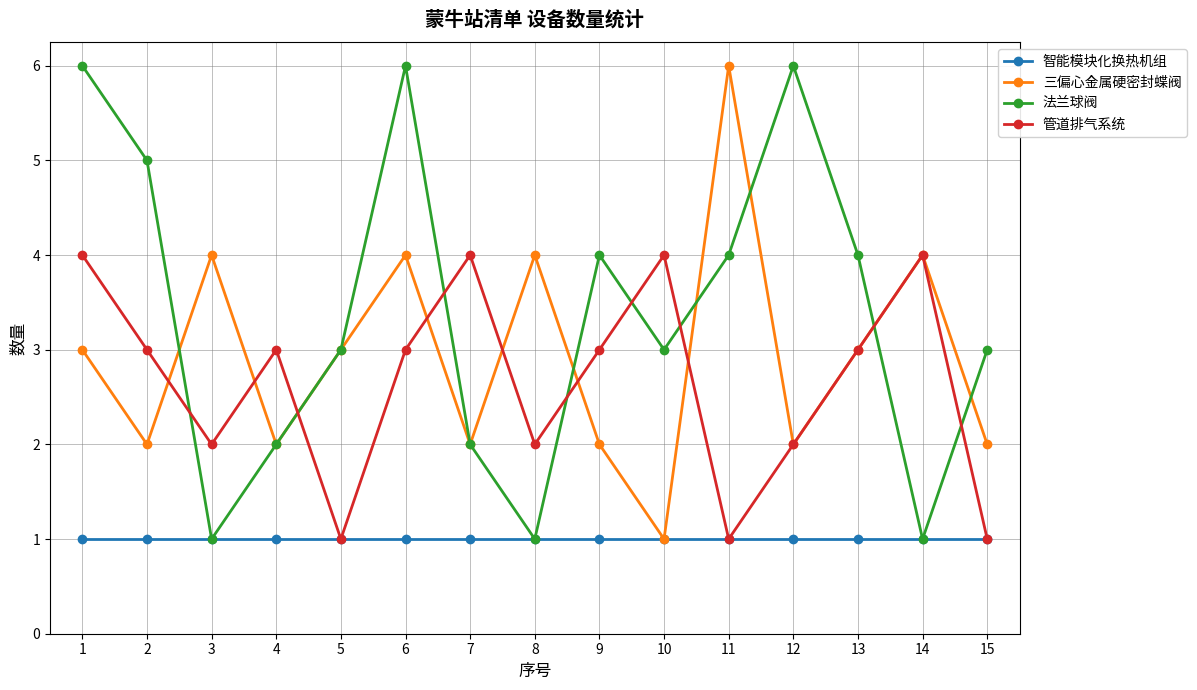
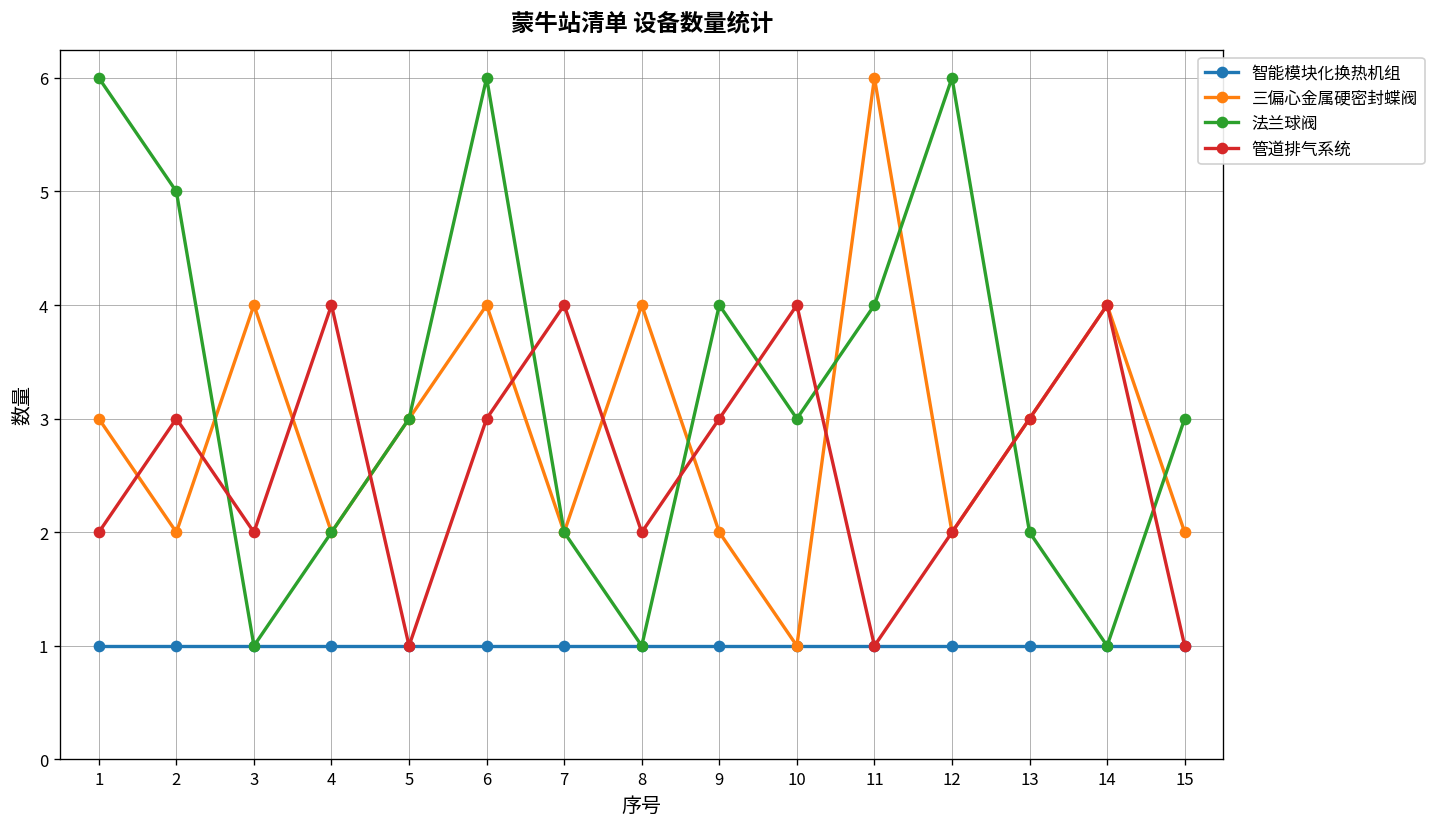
  {
    "智能模块化换热机组": {
      "1": 1,
      "2": 1,
      "4": 1,
      "6": 1,
      "7": 1,
      "9": 1,
      "12": 1,
      "13": 1
    },
    "三偏心金属硬密封蝶阀": {
      "1": 3,
      "2": 2,
      "3": 4,
      "6": 4,
      "8": 4,
      "9": 2,
      "11": 6,
      "15": 2
    },
    "法兰球阀": {
      "1": 6,
      "2": 5,
      "6": 6,
      "9": 4,
      "10": 3,
      "11": 4,
      "12": 6,
-     "13": 4,
+     "13": 2,
      "15": 3
    },
    "管道排气系统": {
-     "1": 4,
+     "1": 2,
      "2": 3,
      "3": 2,
-     "4": 3,
+     "4": 4,
      "6": 3,
      "7": 4,
      "8": 2,
      "9": 3,
      "10": 4
    }
  }
